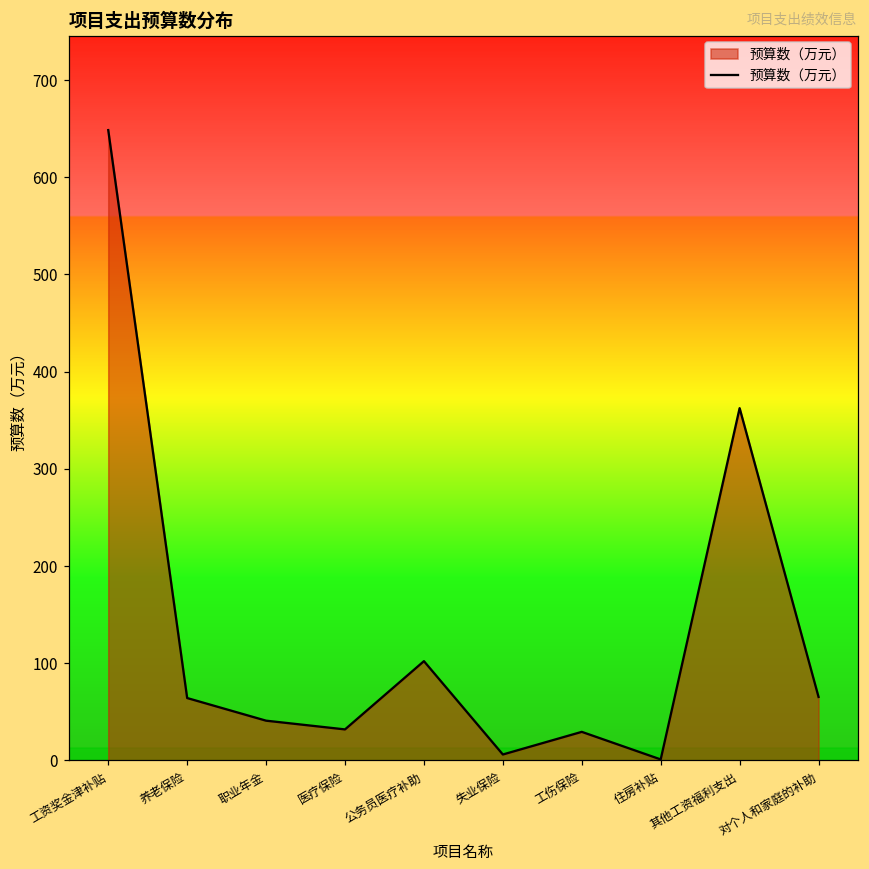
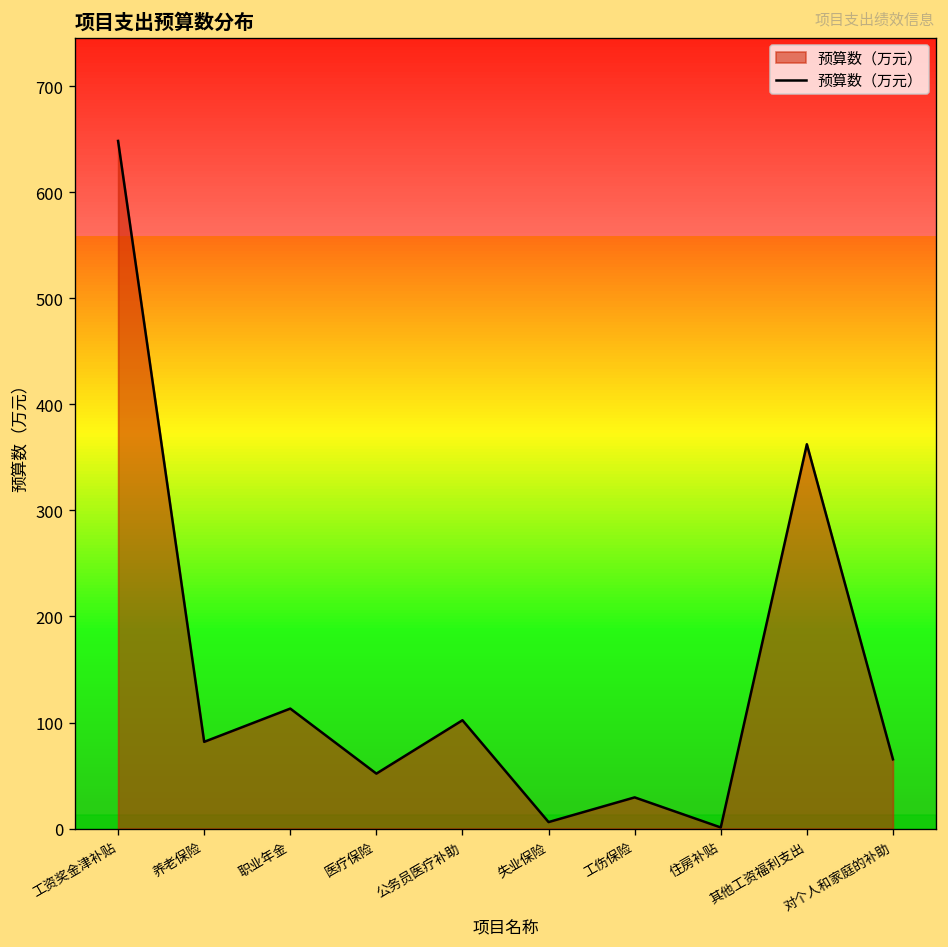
  {
    "工资奖金津补贴": 650,
-   "养老保险": 60,
-   "职业年金": 40,
-   "医疗保险": 30,
+   "养老保险": 80,
+   "职业年金": 110,
+   "医疗保险": 50,
    "公务员医疗补助": 100,
    "工伤保险": 30,
    "其他工资福利支出": 360,
    "对个人和家庭的补助": 70
  }
